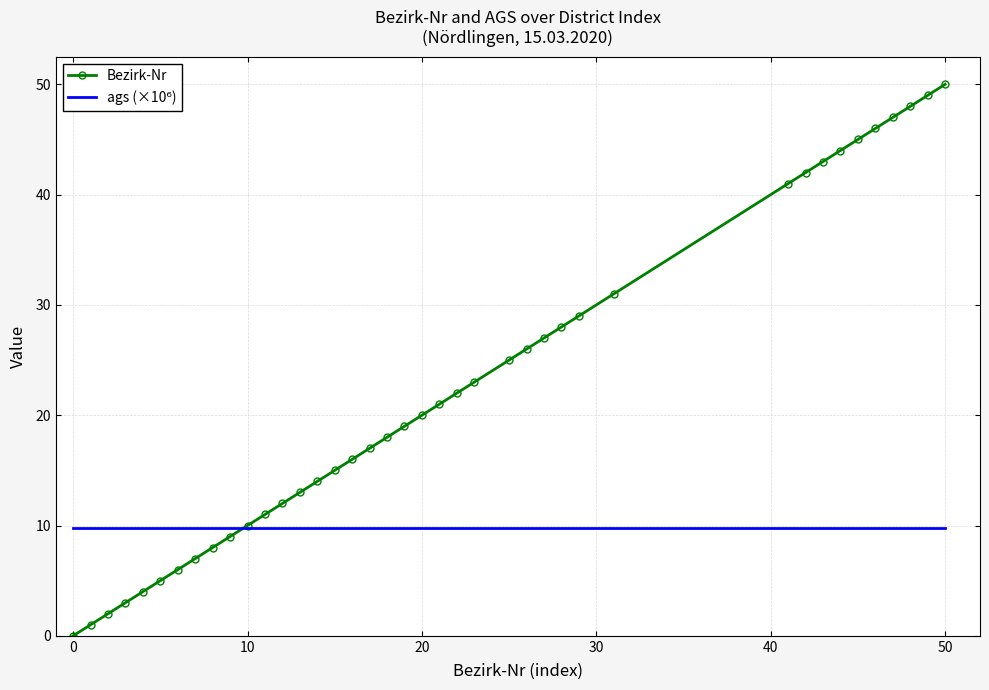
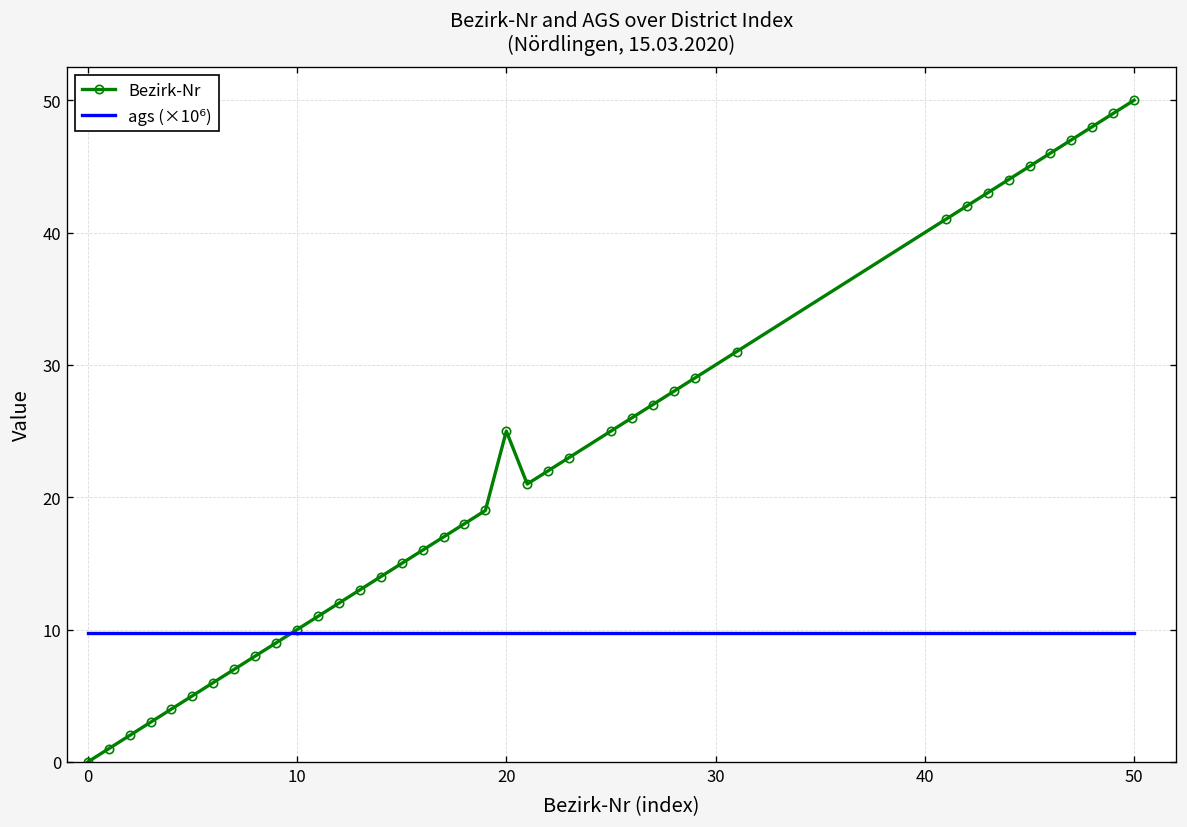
  {
    "Bezirk-Nr": {
      "0": 0,
-     "20": 20,
+     "20": 25,
      "50": 50
    },
    "ags (×10⁶)": {
      "0": 10,
      "20": 10,
      "50": 10
    }
  }
